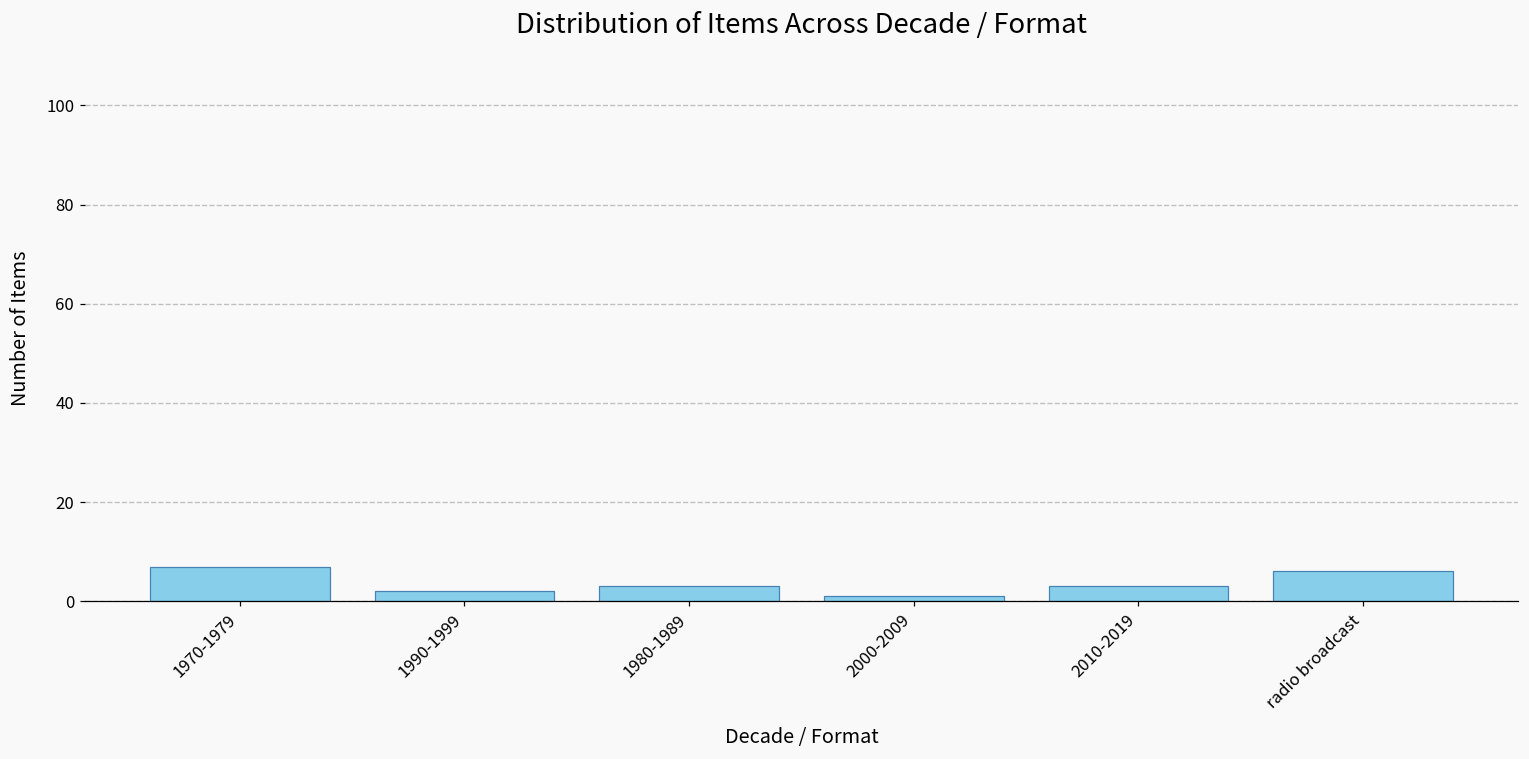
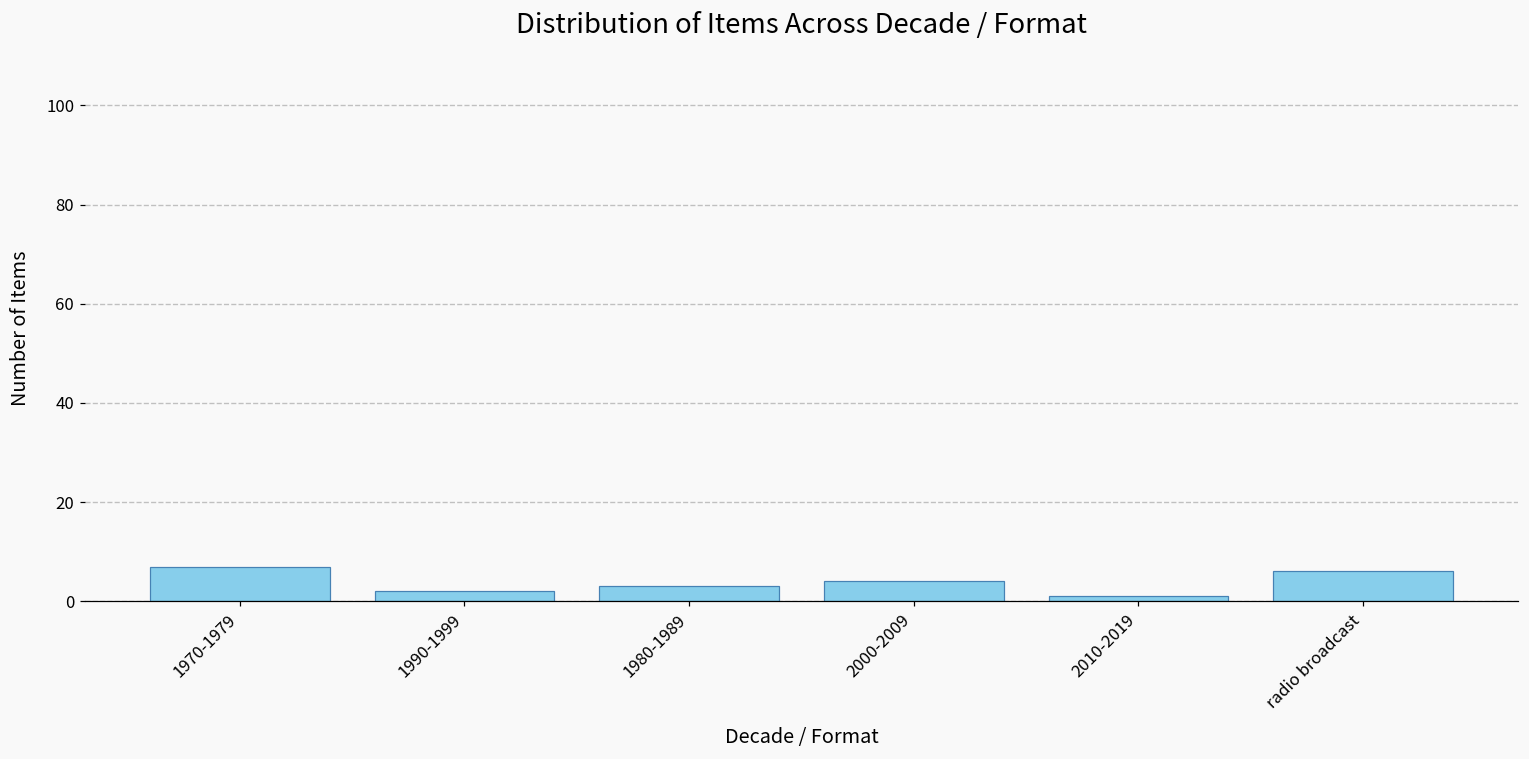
  {
    "1970-1979": 7,
    "1990-1999": 2,
    "1980-1989": 3,
-   "2000-2009": 1,
-   "2010-2019": 3,
+   "2000-2009": 4,
+   "2010-2019": 1,
    "radio broadcast": 6
  }
